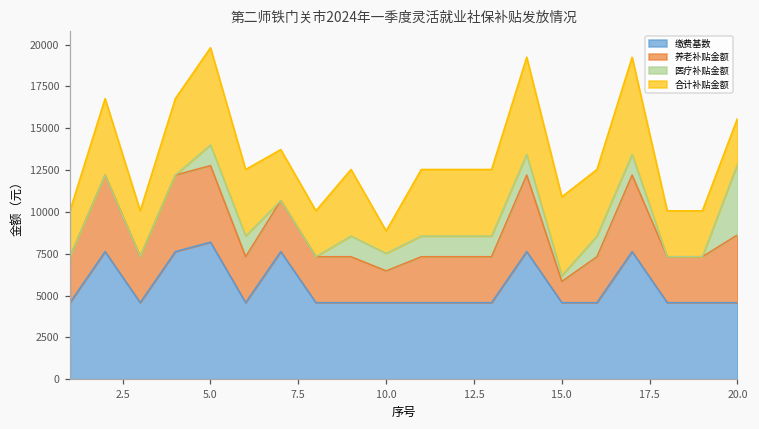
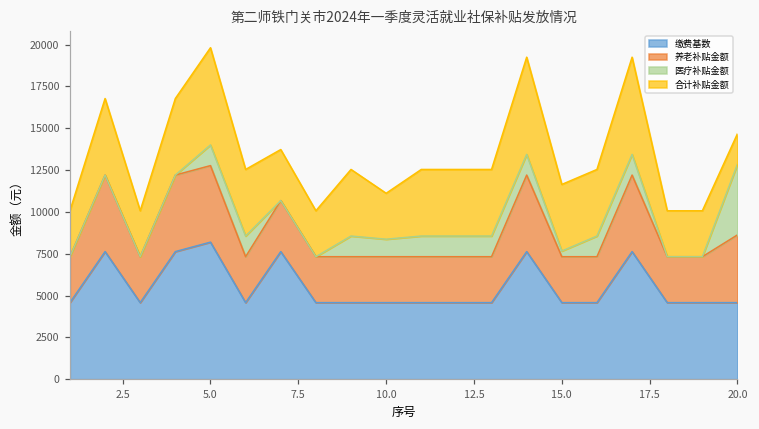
  {
    "缴费基数": {
      "5.0": 8200,
      "10.0": 4600,
      "15.0": 4600,
      "20.0": 4600
    },
    "养老补贴金额": {
      "5.0": 4600,
-     "10.0": 1900,
-     "15.0": 1300,
+     "10.0": 2700,
+     "15.0": 2700,
      "20.0": 4100
    },
    "医疗补贴金额": {
      "5.0": 1200,
      "10.0": 1000,
      "15.0": 300,
      "20.0": 4200
    },
    "合计补贴金额": {
      "5.0": 5800,
-     "10.0": 1300,
-     "15.0": 4700,
-     "20.0": 2700
+     "10.0": 2700,
+     "15.0": 4000,
+     "20.0": 1800
    }
  }
